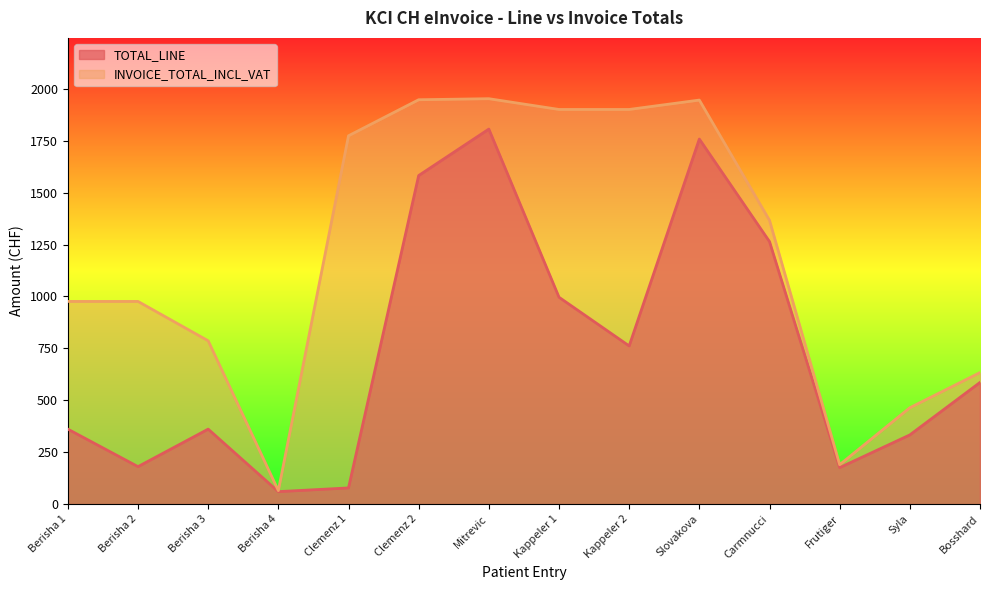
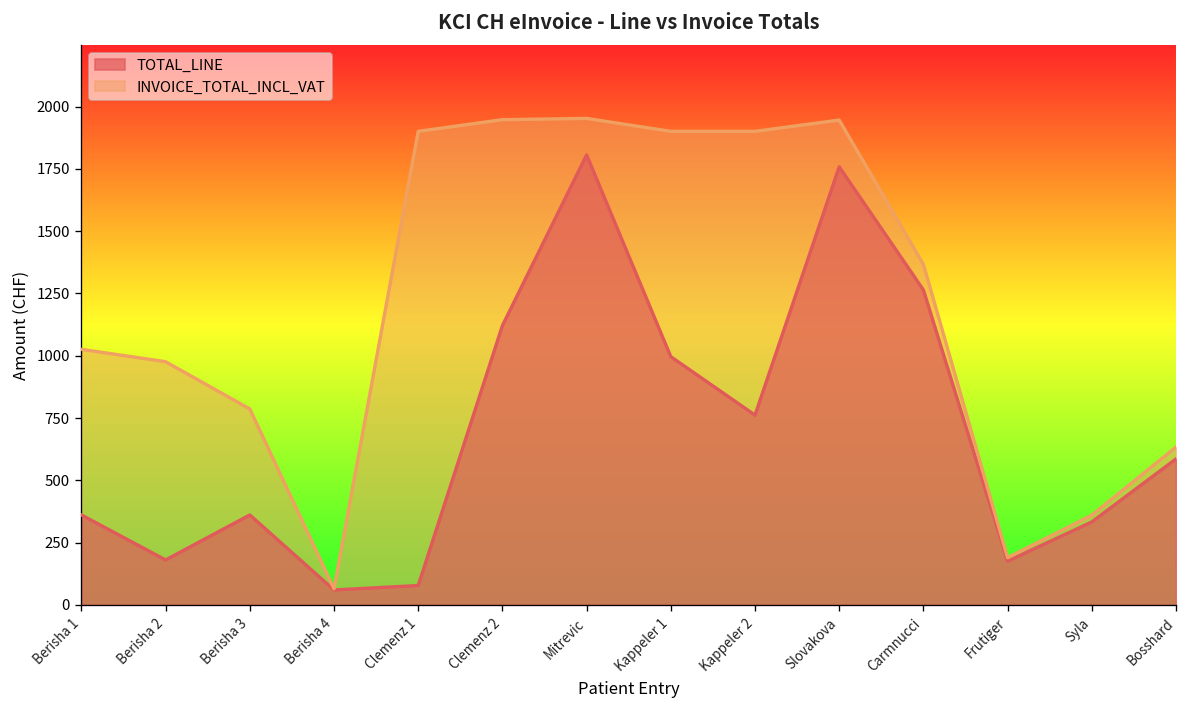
  {
    "TOTAL_LINE": {
      "Berisha 1": 360,
      "Berisha 2": 180,
      "Berisha 3": 360,
      "Clemenz 1": 80,
-     "Clemenz 2": 1580,
+     "Clemenz 2": 1120,
      "Mitrevic": 1810,
      "Kappeler 1": 1000,
      "Kappeler 2": 760,
      "Slovakova": 1760,
      "Carmnucci": 1260,
      "Frutiger": 180,
      "Syla": 330,
      "Bosshard": 590
    },
    "INVOICE_TOTAL_INCL_VAT": {
-     "Berisha 1": 980,
+     "Berisha 1": 1030,
      "Berisha 2": 980,
      "Berisha 3": 790,
-     "Clemenz 1": 1770,
+     "Clemenz 1": 1900,
      "Clemenz 2": 1950,
      "Mitrevic": 1950,
      "Kappeler 1": 1900,
      "Kappeler 2": 1900,
      "Slovakova": 1950,
      "Carmnucci": 1370,
      "Frutiger": 190,
-     "Syla": 460,
+     "Syla": 360,
      "Bosshard": 630
    }
  }
